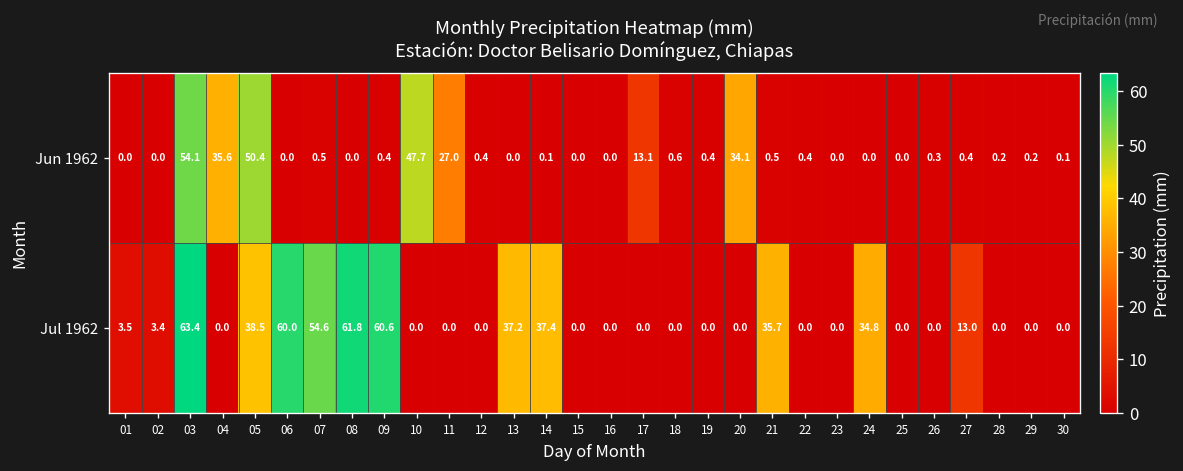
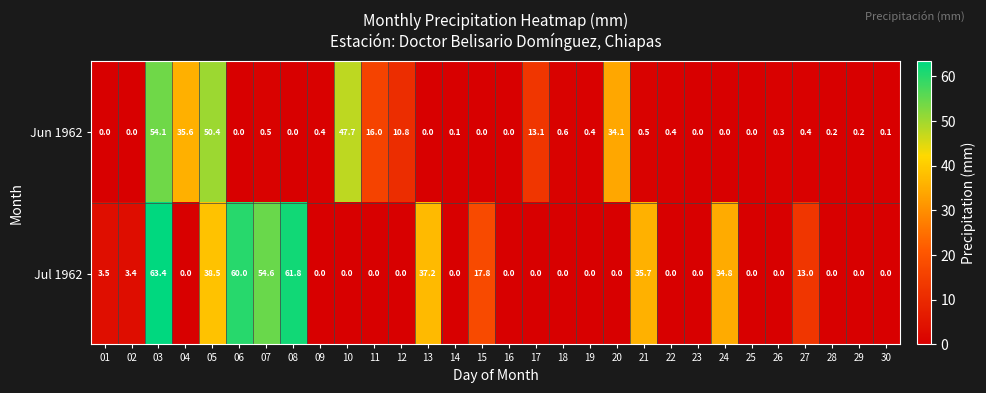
  {
    "Jun 1962": {
      "01": 0.0,
      "02": 0.0,
      "03": 54.1,
      "04": 35.6,
      "05": 50.4,
      "06": 0.0,
      "07": 0.5,
      "08": 0.0,
      "09": 0.4,
      "10": 47.7,
-     "11": 27.0,
-     "12": 0.4,
+     "11": 16.0,
+     "12": 10.8,
      "13": 0.0,
      "14": 0.1,
      "15": 0.0,
      "16": 0.0,
      "17": 13.1,
      "18": 0.6,
      "19": 0.4,
      "20": 34.1,
      "21": 0.5,
      "22": 0.4,
      "23": 0.0,
      "24": 0.0,
      "25": 0.0,
      "26": 0.3,
      "27": 0.4,
      "28": 0.2,
      "29": 0.2,
      "30": 0.1
    },
    "Jul 1962": {
      "01": 3.5,
      "02": 3.4,
      "03": 63.4,
      "04": 0.0,
      "05": 38.5,
      "06": 60.0,
      "07": 54.6,
      "08": 61.8,
-     "09": 60.6,
+     "09": 0.0,
      "10": 0.0,
      "11": 0.0,
      "12": 0.0,
      "13": 37.2,
-     "14": 37.4,
-     "15": 0.0,
+     "14": 0.0,
+     "15": 17.8,
      "16": 0.0,
      "17": 0.0,
      "18": 0.0,
      "19": 0.0,
      "20": 0.0,
      "21": 35.7,
      "22": 0.0,
      "23": 0.0,
      "24": 34.8,
      "25": 0.0,
      "26": 0.0,
      "27": 13.0,
      "28": 0.0,
      "29": 0.0,
      "30": 0.0
    }
  }
